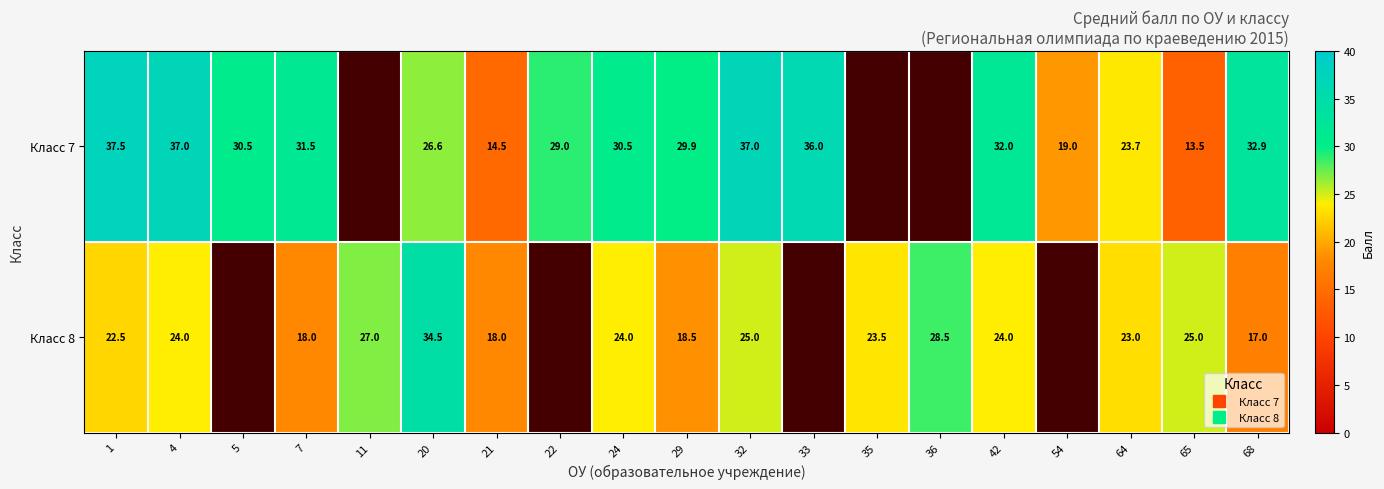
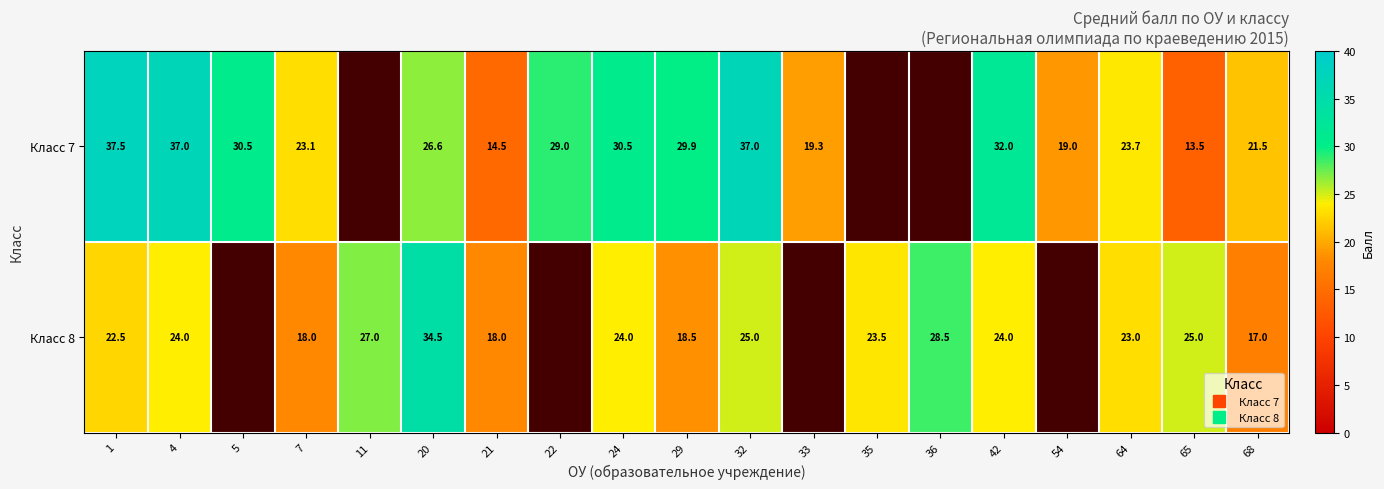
  {
    "Класс 7": {
      "1": 37.5,
      "4": 37.0,
      "5": 30.5,
-     "7": 31.5,
+     "7": 23.1,
      "20": 26.6,
      "21": 14.5,
      "22": 29.0,
      "24": 30.5,
      "29": 29.9,
      "32": 37.0,
-     "33": 36.0,
+     "33": 19.3,
      "42": 32.0,
      "54": 19.0,
      "64": 23.7,
      "65": 13.5,
-     "68": 32.9
+     "68": 21.5
    },
    "Класс 8": {
      "1": 22.5,
      "4": 24.0,
      "7": 18.0,
      "11": 27.0,
      "20": 34.5,
      "21": 18.0,
      "24": 24.0,
      "29": 18.5,
      "32": 25.0,
      "35": 23.5,
      "36": 28.5,
      "42": 24.0,
      "64": 23.0,
      "65": 25.0,
      "68": 17.0
    }
  }
